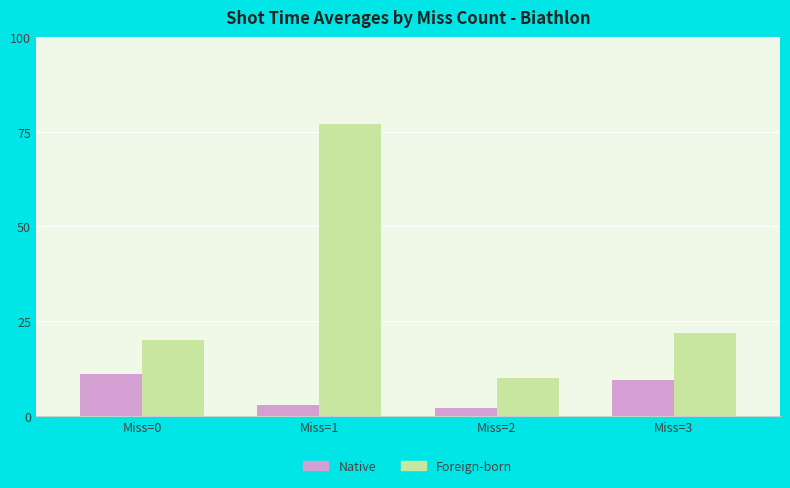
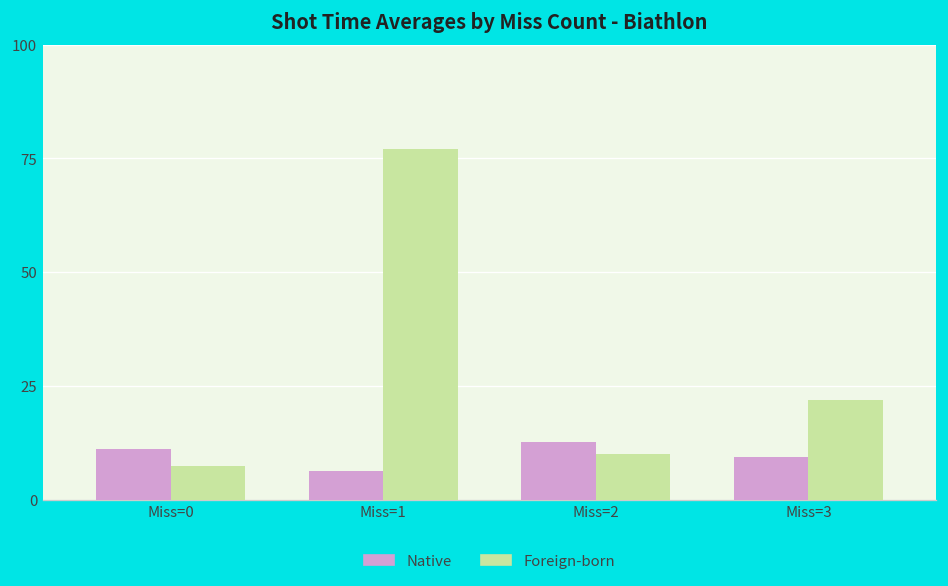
  {
    "Native": {
      "Miss=0": 11,
-     "Miss=1": 3,
-     "Miss=2": 2,
+     "Miss=1": 6,
+     "Miss=2": 13,
      "Miss=3": 9
    },
    "Foreign-born": {
-     "Miss=0": 20,
+     "Miss=0": 7,
      "Miss=1": 77,
      "Miss=2": 10,
      "Miss=3": 22
    }
  }
